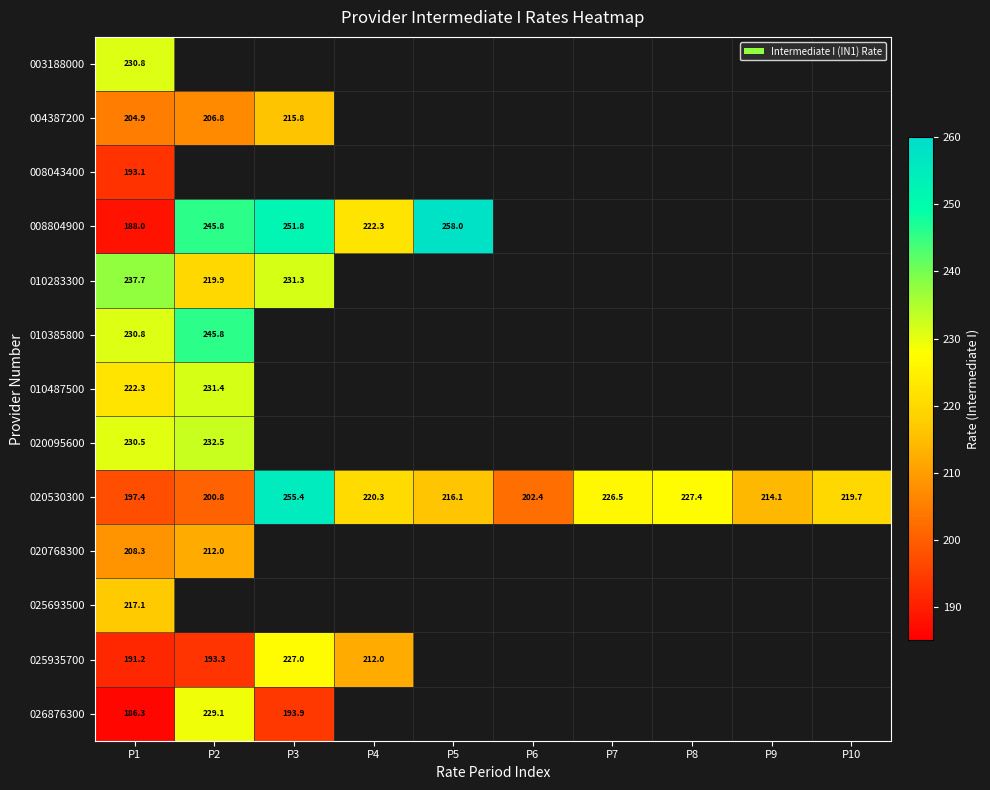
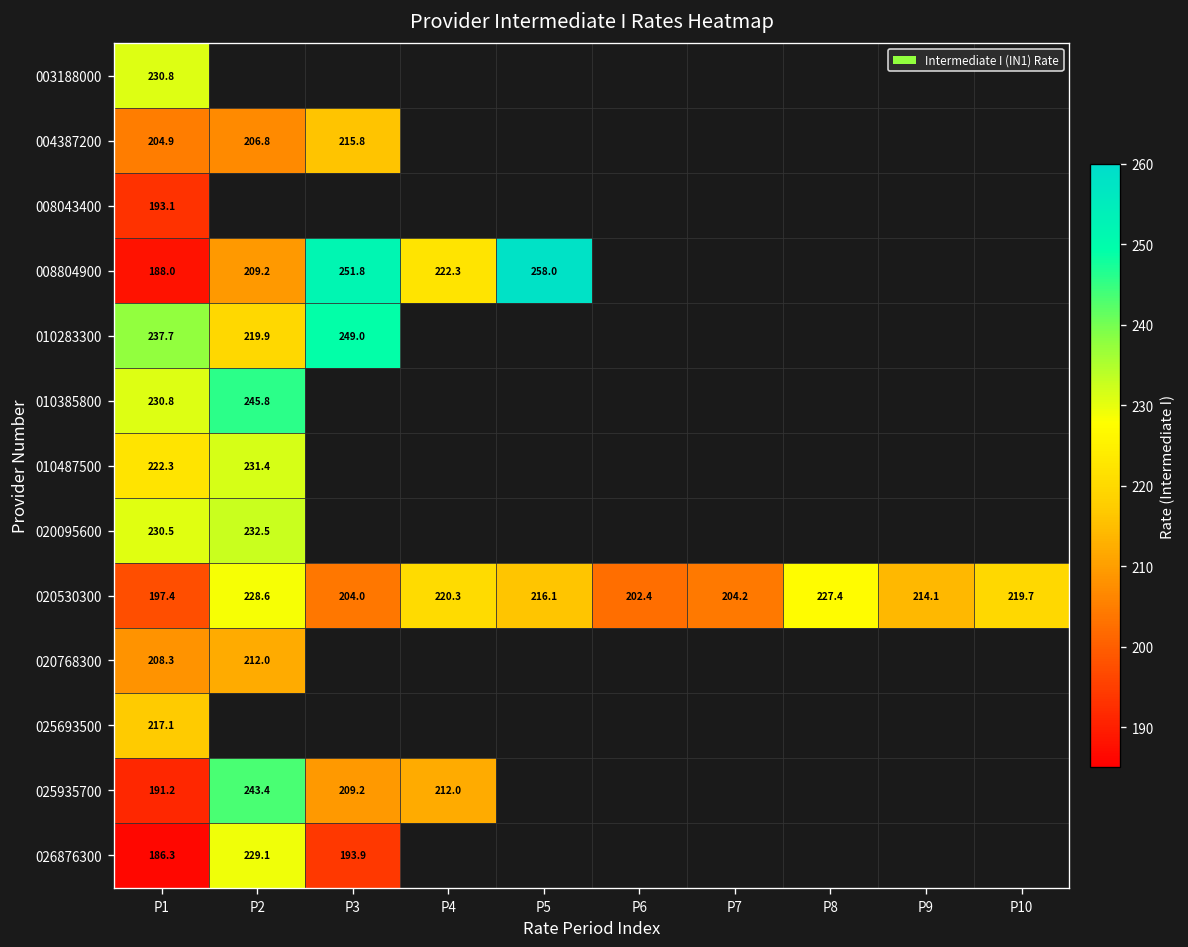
  {
    "003188000": {
      "P1": 230.8
    },
    "004387200": {
      "P1": 204.9,
      "P2": 206.8,
      "P3": 215.8
    },
    "008043400": {
      "P1": 193.1
    },
    "008804900": {
      "P1": 188.0,
-     "P2": 245.8,
+     "P2": 209.2,
      "P3": 251.8,
      "P4": 222.3,
      "P5": 258.0
    },
    "010283300": {
      "P1": 237.7,
      "P2": 219.9,
-     "P3": 231.3
+     "P3": 249.0
    },
    "010385800": {
      "P1": 230.8,
      "P2": 245.8
    },
    "010487500": {
      "P1": 222.3,
      "P2": 231.4
    },
    "020095600": {
      "P1": 230.5,
      "P2": 232.5
    },
    "020530300": {
      "P1": 197.4,
-     "P2": 200.8,
-     "P3": 255.4,
+     "P2": 228.6,
+     "P3": 204.0,
      "P4": 220.3,
      "P5": 216.1,
      "P6": 202.4,
-     "P7": 226.5,
+     "P7": 204.2,
      "P8": 227.4,
      "P9": 214.1,
      "P10": 219.7
    },
    "020768300": {
      "P1": 208.3,
      "P2": 212.0
    },
    "025693500": {
      "P1": 217.1
    },
    "025935700": {
      "P1": 191.2,
-     "P2": 193.3,
-     "P3": 227.0,
+     "P2": 243.4,
+     "P3": 209.2,
      "P4": 212.0
    },
    "026876300": {
      "P1": 186.3,
      "P2": 229.1,
      "P3": 193.9
    }
  }
